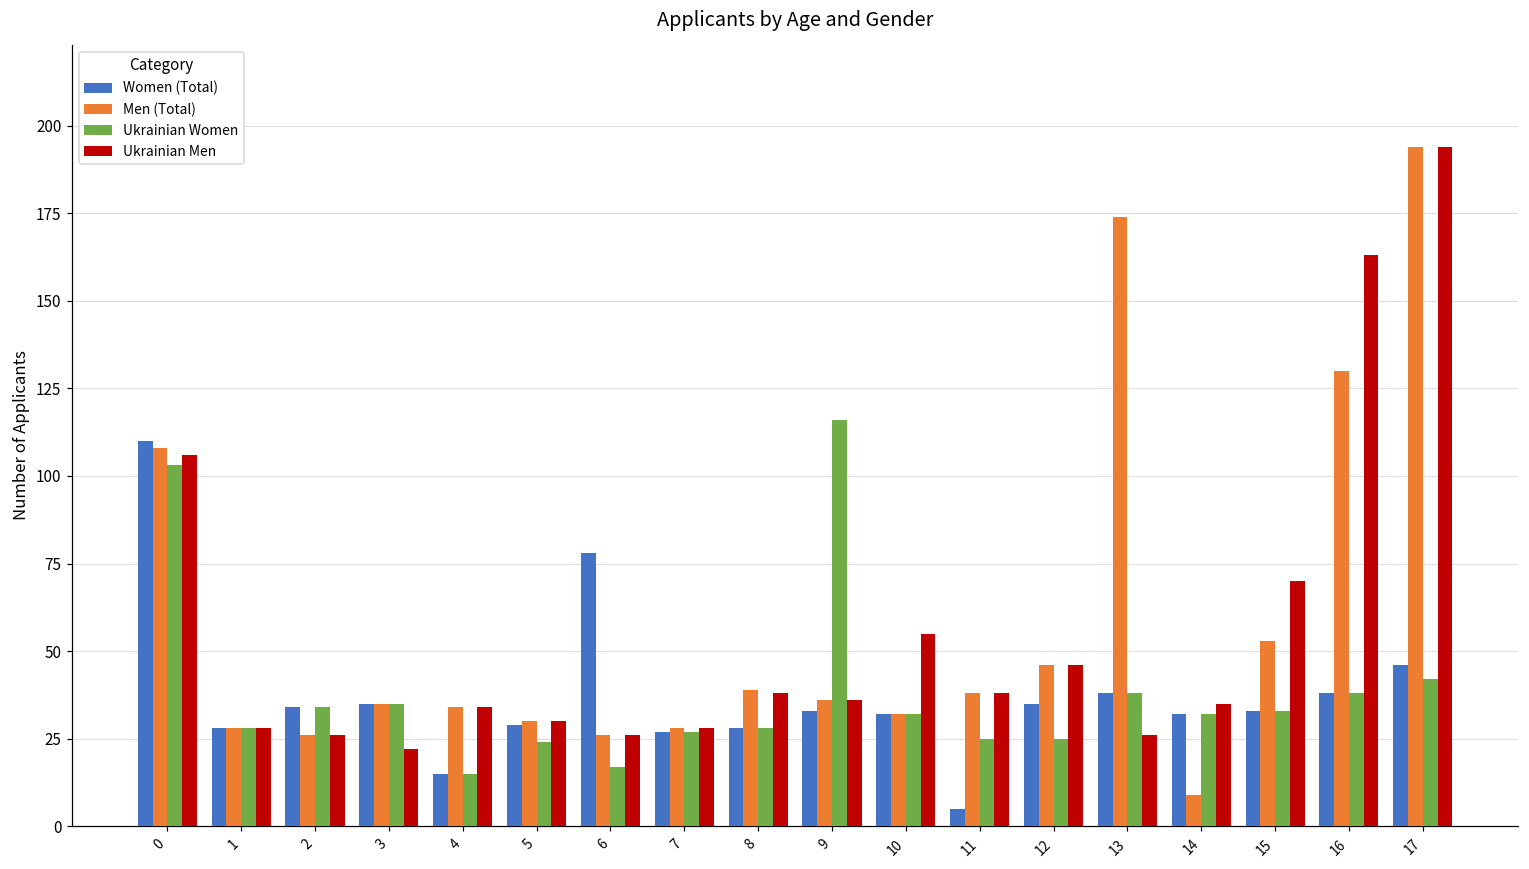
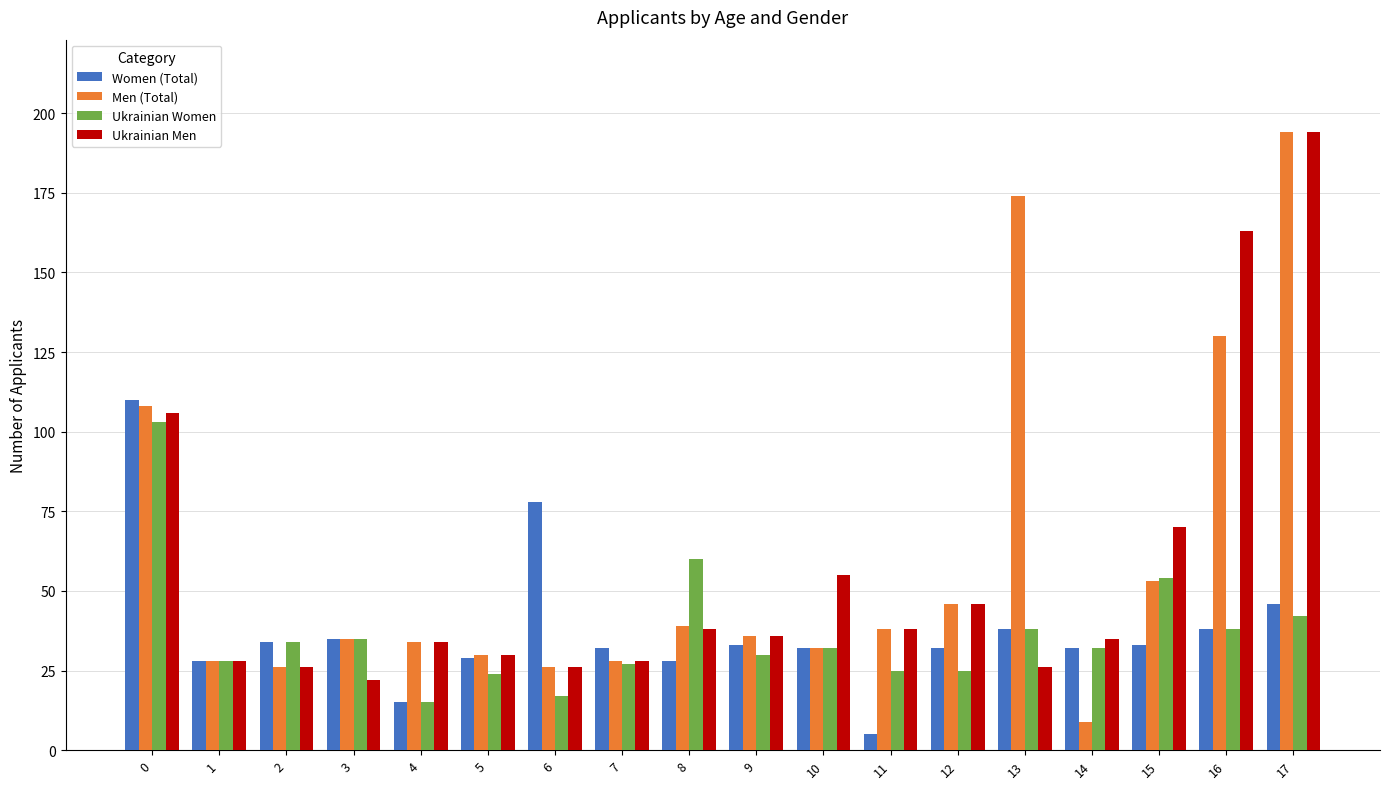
  {
    "Women (Total)": {
      "0": 110,
      "1": 28,
      "2": 34,
      "3": 35,
      "4": 15,
      "5": 29,
      "6": 78,
-     "7": 27,
+     "7": 32,
      "8": 28,
      "9": 33,
      "10": 32,
      "11": 5,
-     "12": 35,
+     "12": 32,
      "13": 38,
      "14": 32,
      "15": 33,
      "16": 38,
      "17": 46
    },
    "Men (Total)": {
      "0": 108,
      "1": 28,
      "2": 26,
      "3": 35,
      "4": 34,
      "5": 30,
      "6": 26,
      "7": 28,
      "8": 39,
      "9": 36,
      "10": 32,
      "11": 38,
      "12": 46,
      "13": 174,
      "14": 9,
      "15": 53,
      "16": 130,
      "17": 194
    },
    "Ukrainian Women": {
      "0": 103,
      "1": 28,
      "2": 34,
      "3": 35,
      "4": 15,
      "5": 24,
      "6": 17,
      "7": 27,
-     "8": 28,
-     "9": 116,
+     "8": 60,
+     "9": 30,
      "10": 32,
      "11": 25,
      "12": 25,
      "13": 38,
      "14": 32,
-     "15": 33,
+     "15": 54,
      "16": 38,
      "17": 42
    },
    "Ukrainian Men": {
      "0": 106,
      "1": 28,
      "2": 26,
      "3": 22,
      "4": 34,
      "5": 30,
      "6": 26,
      "7": 28,
      "8": 38,
      "9": 36,
      "10": 55,
      "11": 38,
      "12": 46,
      "13": 26,
      "14": 35,
      "15": 70,
      "16": 163,
      "17": 194
    }
  }
